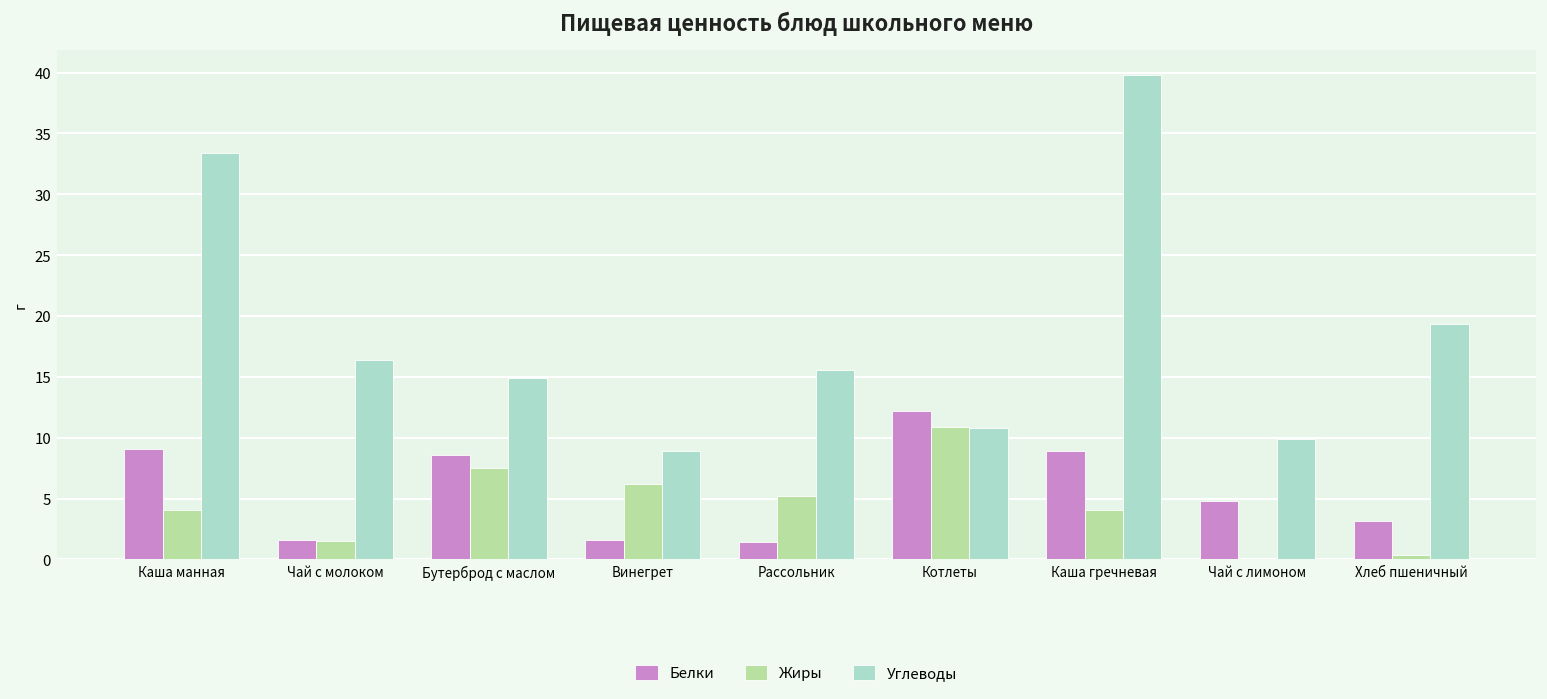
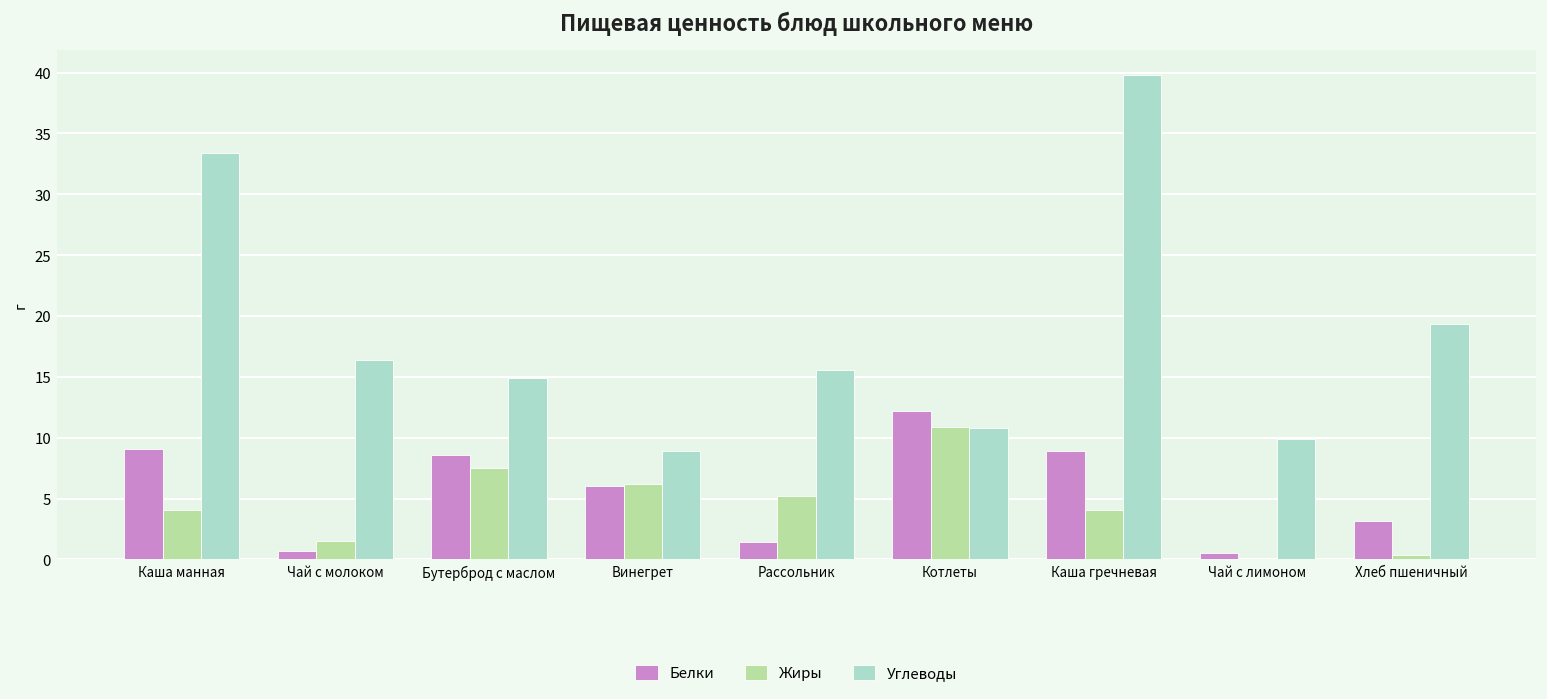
  {
    "Белки": {
      "Каша манная": 9.1,
-     "Чай с молоком": 1.6,
+     "Чай с молоком": 0.7,
      "Бутерброд с маслом": 8.6,
-     "Винегрет": 1.6,
+     "Винегрет": 6.1,
      "Рассольник": 1.4,
      "Котлеты": 12.2,
      "Каша гречневая": 8.9,
-     "Чай с лимоном": 4.8,
+     "Чай с лимоном": 0.5,
      "Хлеб пшеничный": 3.2
    }
  }
